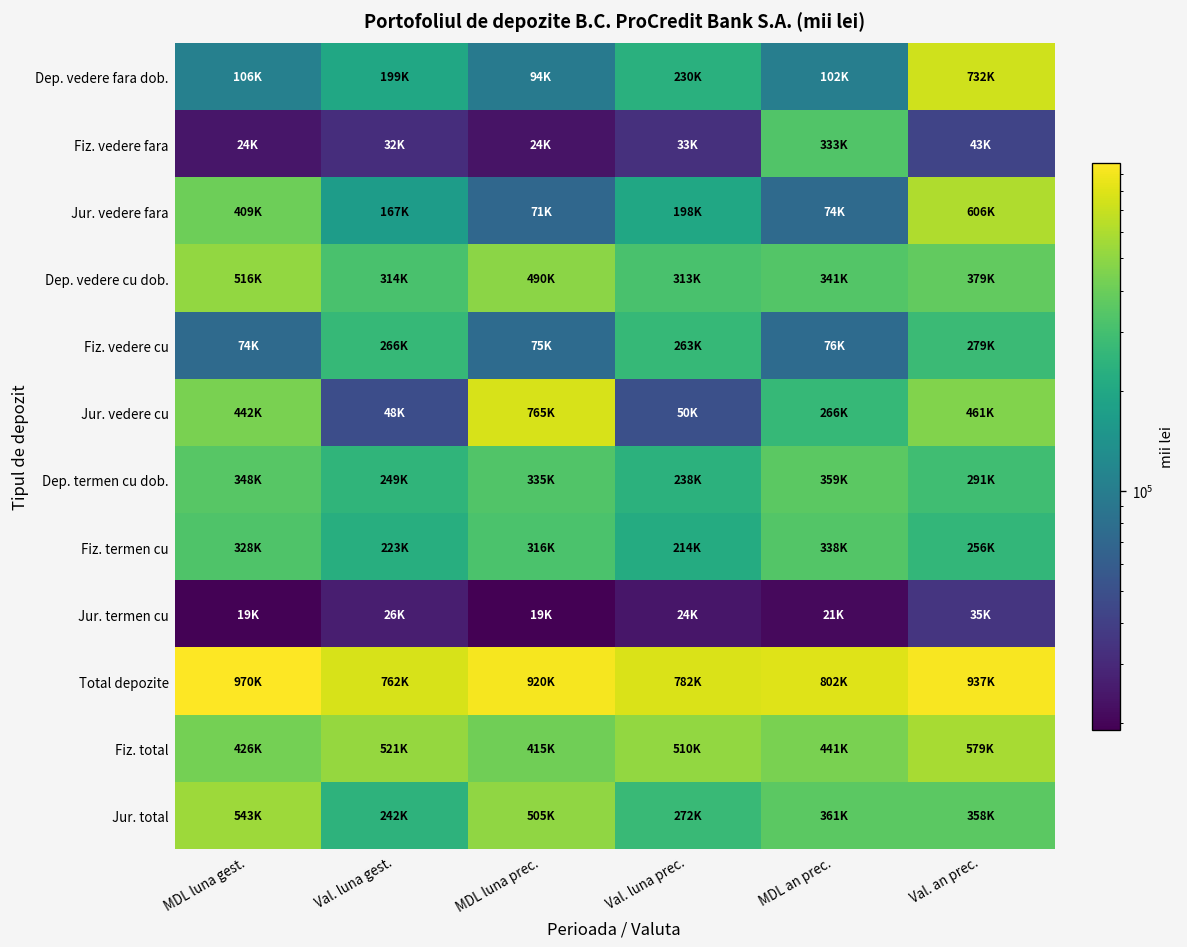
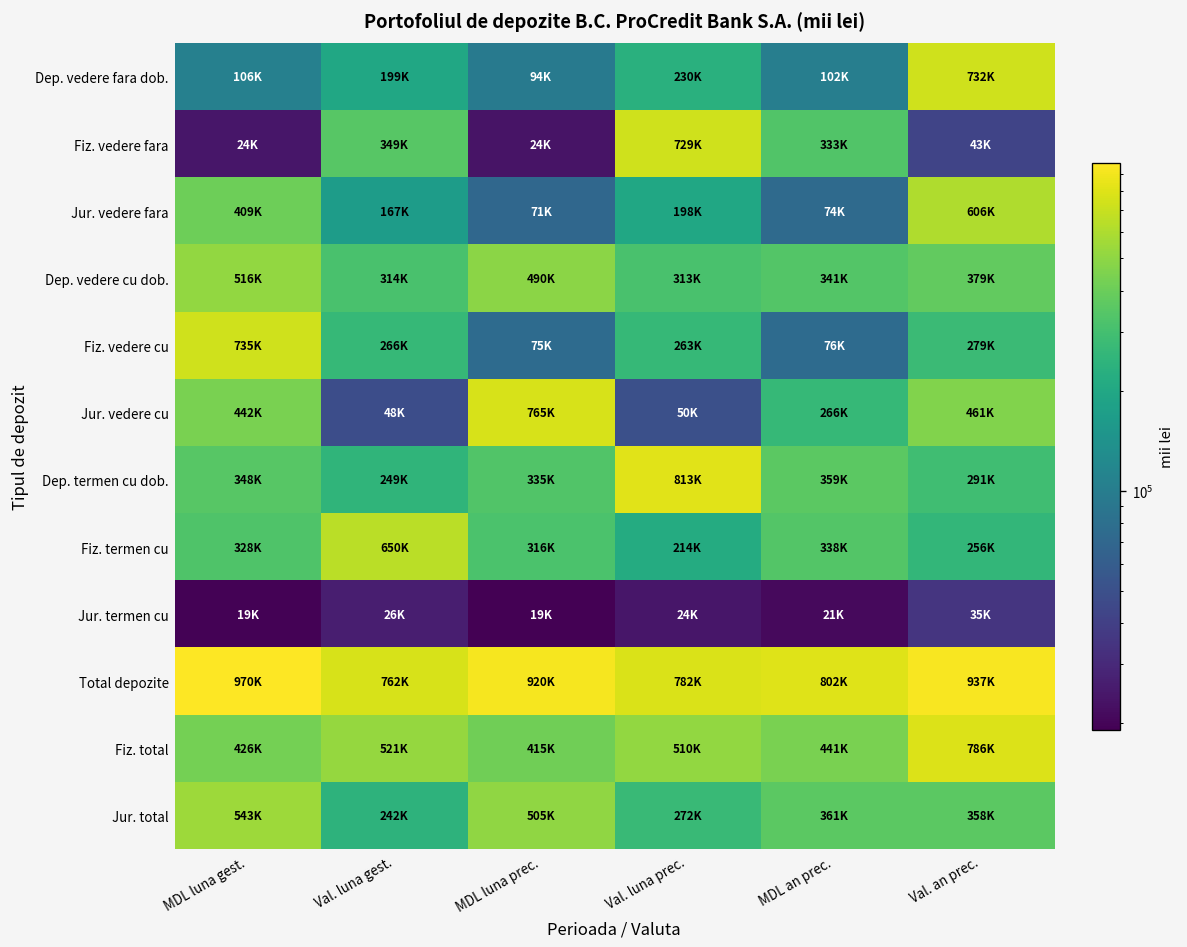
  {
    "Dep. vedere fara dob.": {
      "MDL luna gest.": "106K",
      "Val. luna gest.": "199K",
      "MDL luna prec.": "94K",
      "Val. luna prec.": "230K",
      "MDL an prec.": "102K",
      "Val. an prec.": "732K"
    },
    "Fiz. vedere fara": {
      "MDL luna gest.": "24K",
-     "Val. luna gest.": "32K",
+     "Val. luna gest.": "349K",
      "MDL luna prec.": "24K",
-     "Val. luna prec.": "33K",
+     "Val. luna prec.": "729K",
      "MDL an prec.": "333K",
      "Val. an prec.": "43K"
    },
    "Jur. vedere fara": {
      "MDL luna gest.": "409K",
      "Val. luna gest.": "167K",
      "MDL luna prec.": "71K",
      "Val. luna prec.": "198K",
      "MDL an prec.": "74K",
      "Val. an prec.": "606K"
    },
    "Dep. vedere cu dob.": {
      "MDL luna gest.": "516K",
      "Val. luna gest.": "314K",
      "MDL luna prec.": "490K",
      "Val. luna prec.": "313K",
      "MDL an prec.": "341K",
      "Val. an prec.": "379K"
    },
    "Fiz. vedere cu": {
-     "MDL luna gest.": "74K",
+     "MDL luna gest.": "735K",
      "Val. luna gest.": "266K",
      "MDL luna prec.": "75K",
      "Val. luna prec.": "263K",
      "MDL an prec.": "76K",
      "Val. an prec.": "279K"
    },
    "Jur. vedere cu": {
      "MDL luna gest.": "442K",
      "Val. luna gest.": "48K",
      "MDL luna prec.": "765K",
      "Val. luna prec.": "50K",
      "MDL an prec.": "266K",
      "Val. an prec.": "461K"
    },
    "Dep. termen cu dob.": {
      "MDL luna gest.": "348K",
      "Val. luna gest.": "249K",
      "MDL luna prec.": "335K",
-     "Val. luna prec.": "238K",
+     "Val. luna prec.": "813K",
      "MDL an prec.": "359K",
      "Val. an prec.": "291K"
    },
    "Fiz. termen cu": {
      "MDL luna gest.": "328K",
-     "Val. luna gest.": "223K",
+     "Val. luna gest.": "650K",
      "MDL luna prec.": "316K",
      "Val. luna prec.": "214K",
      "MDL an prec.": "338K",
      "Val. an prec.": "256K"
    },
    "Jur. termen cu": {
      "MDL luna gest.": "19K",
      "Val. luna gest.": "26K",
      "MDL luna prec.": "19K",
      "Val. luna prec.": "24K",
      "MDL an prec.": "21K",
      "Val. an prec.": "35K"
    },
    "Total depozite": {
      "MDL luna gest.": "970K",
      "Val. luna gest.": "762K",
      "MDL luna prec.": "920K",
      "Val. luna prec.": "782K",
      "MDL an prec.": "802K",
      "Val. an prec.": "937K"
    },
    "Fiz. total": {
      "MDL luna gest.": "426K",
      "Val. luna gest.": "521K",
      "MDL luna prec.": "415K",
      "Val. luna prec.": "510K",
      "MDL an prec.": "441K",
-     "Val. an prec.": "579K"
+     "Val. an prec.": "786K"
    },
    "Jur. total": {
      "MDL luna gest.": "543K",
      "Val. luna gest.": "242K",
      "MDL luna prec.": "505K",
      "Val. luna prec.": "272K",
      "MDL an prec.": "361K",
      "Val. an prec.": "358K"
    }
  }
